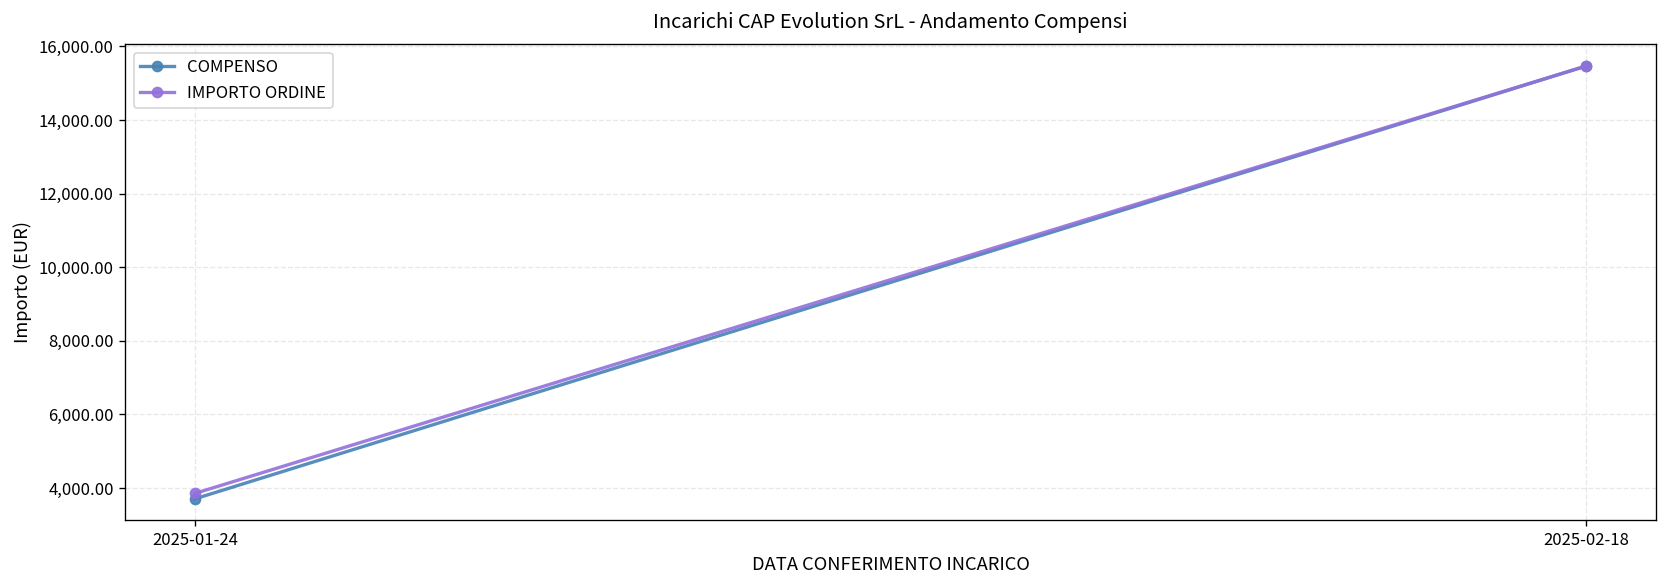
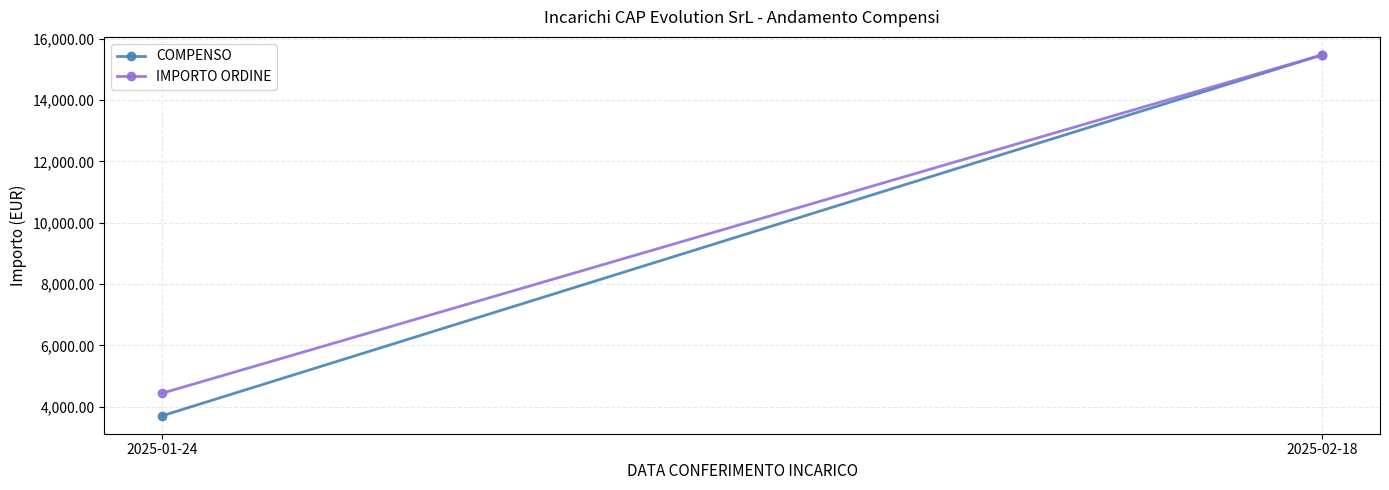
  {
    "COMPENSO": {
      "2025-01-24": "3,700"
    },
    "IMPORTO ORDINE": {
-     "2025-01-24": "3,900"
+     "2025-01-24": "4,400"
    }
  }
